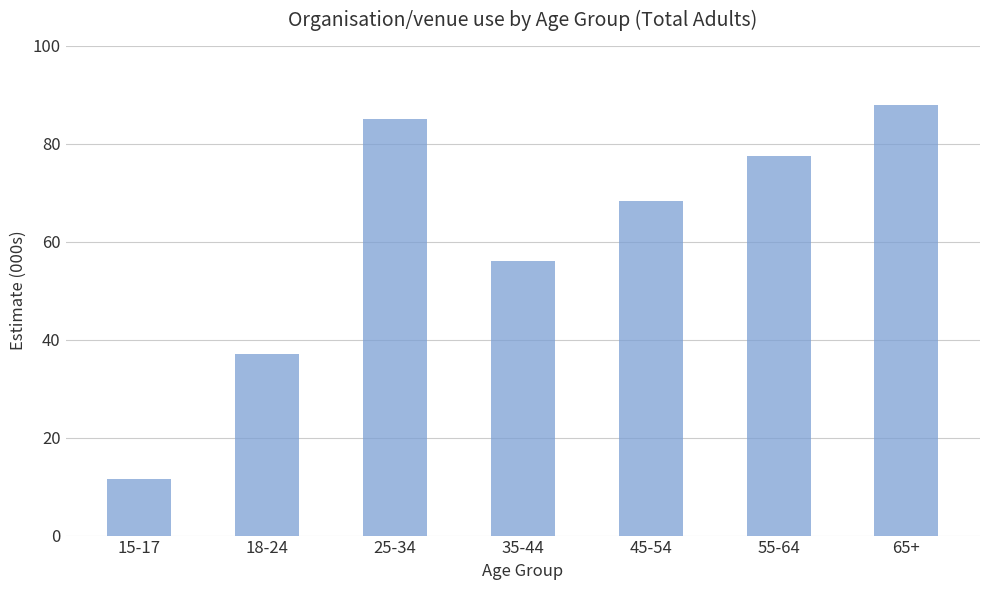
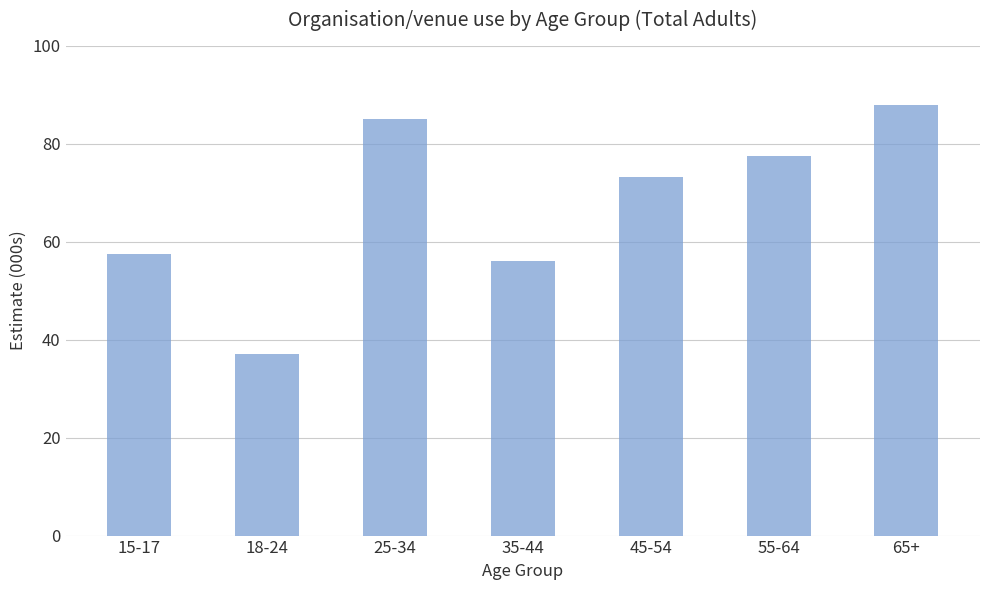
  {
-   "15-17": 12,
+   "15-17": 57,
    "18-24": 37,
    "25-34": 85,
    "35-44": 56,
-   "45-54": 68,
+   "45-54": 73,
    "55-64": 78,
    "65+": 88
  }
